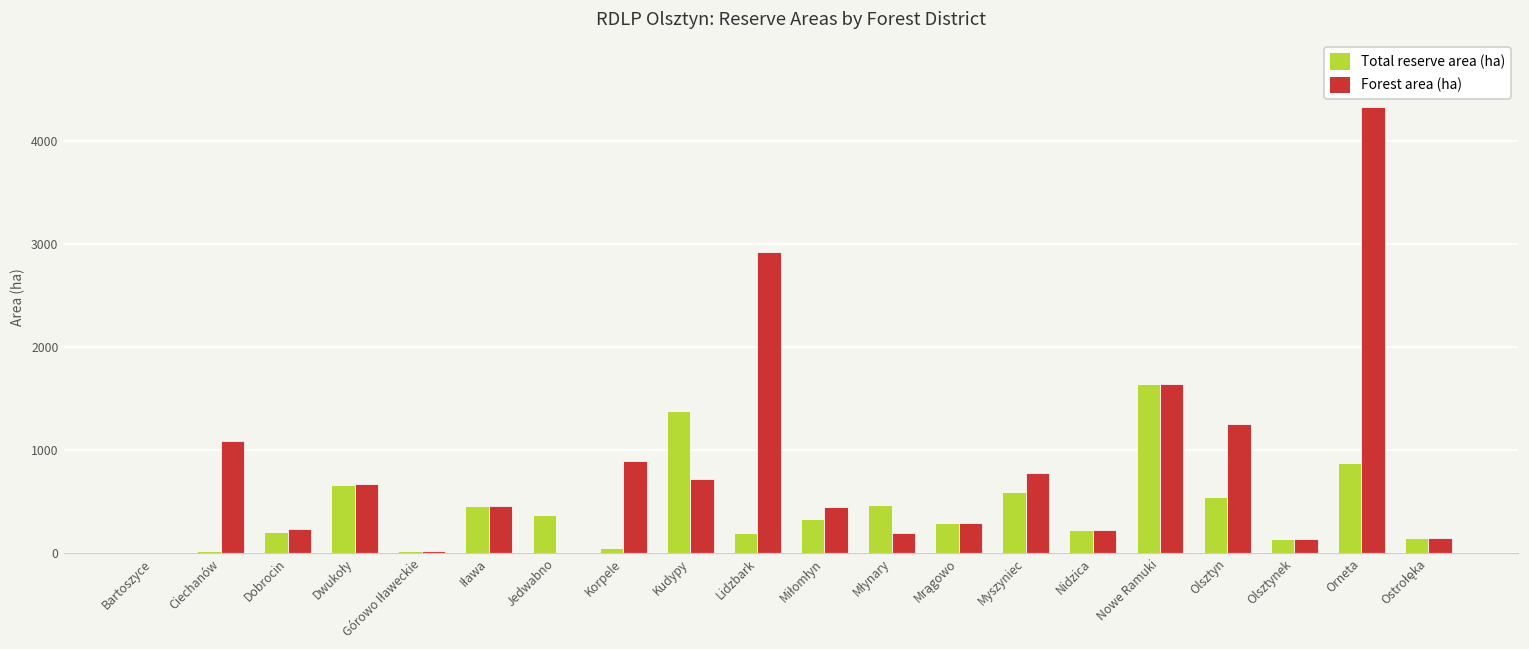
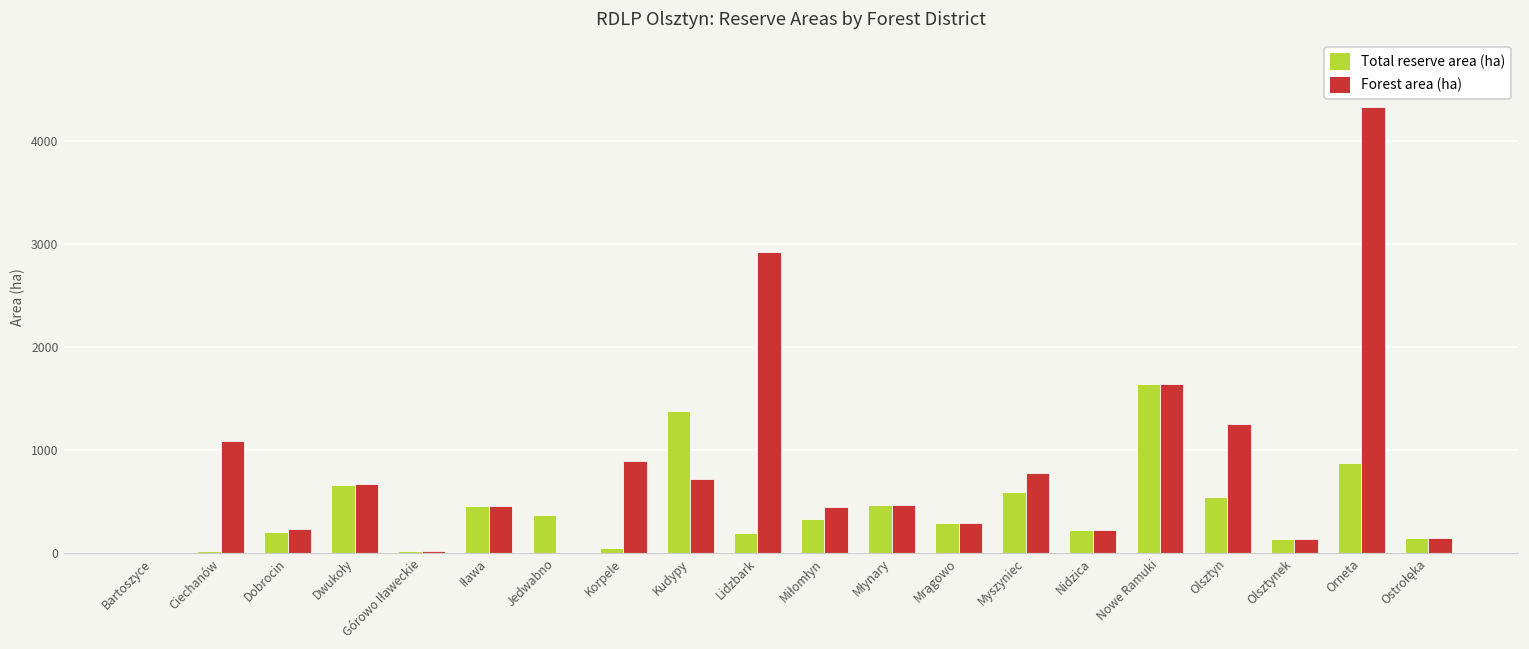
  {
    "Total reserve area (ha)": {
      "Bartoszyce": 0,
      "Dobrocin": 200,
      "Dwukoły": 700,
      "Iława": 500,
      "Jedwabno": 400,
      "Korpele": 0,
      "Kudypy": 1400,
      "Lidzbark": 200,
      "Miłomłyn": 300,
      "Młynary": 500,
      "Mrągowo": 300,
      "Myszyniec": 600,
      "Nidzica": 200,
      "Nowe Ramuki": 1600,
      "Olsztyn": 500,
      "Olsztynek": 100,
      "Orneta": 900,
      "Ostrołęka": 100
    },
    "Forest area (ha)": {
      "Bartoszyce": 0,
      "Ciechanów": 1100,
      "Dobrocin": 200,
      "Dwukoły": 700,
      "Iława": 500,
      "Jedwabno": 0,
      "Korpele": 900,
      "Kudypy": 700,
      "Lidzbark": 2900,
      "Miłomłyn": 400,
-     "Młynary": 200,
+     "Młynary": 500,
      "Mrągowo": 300,
      "Myszyniec": 800,
      "Nidzica": 200,
      "Nowe Ramuki": 1600,
      "Olsztyn": 1300,
      "Olsztynek": 100,
      "Orneta": 4300,
      "Ostrołęka": 100
    }
  }
